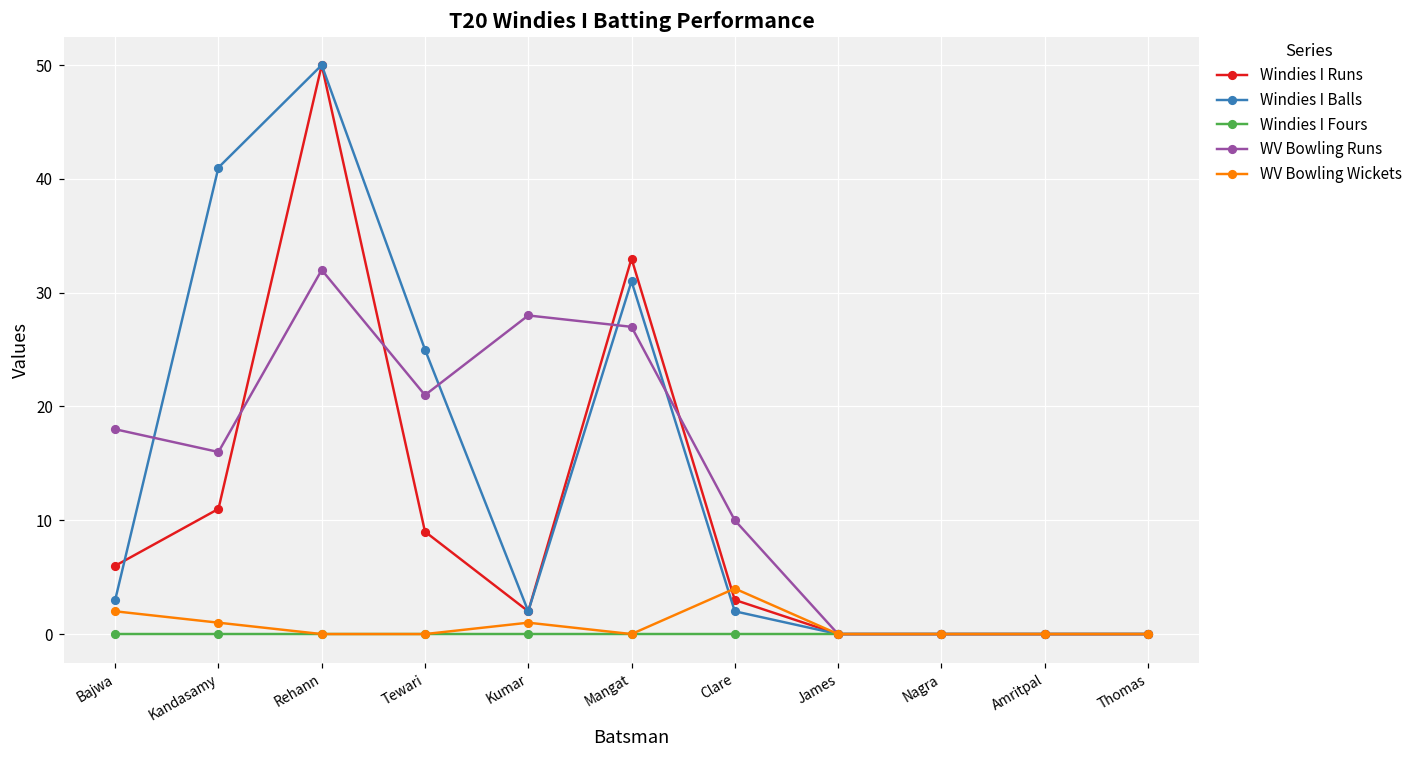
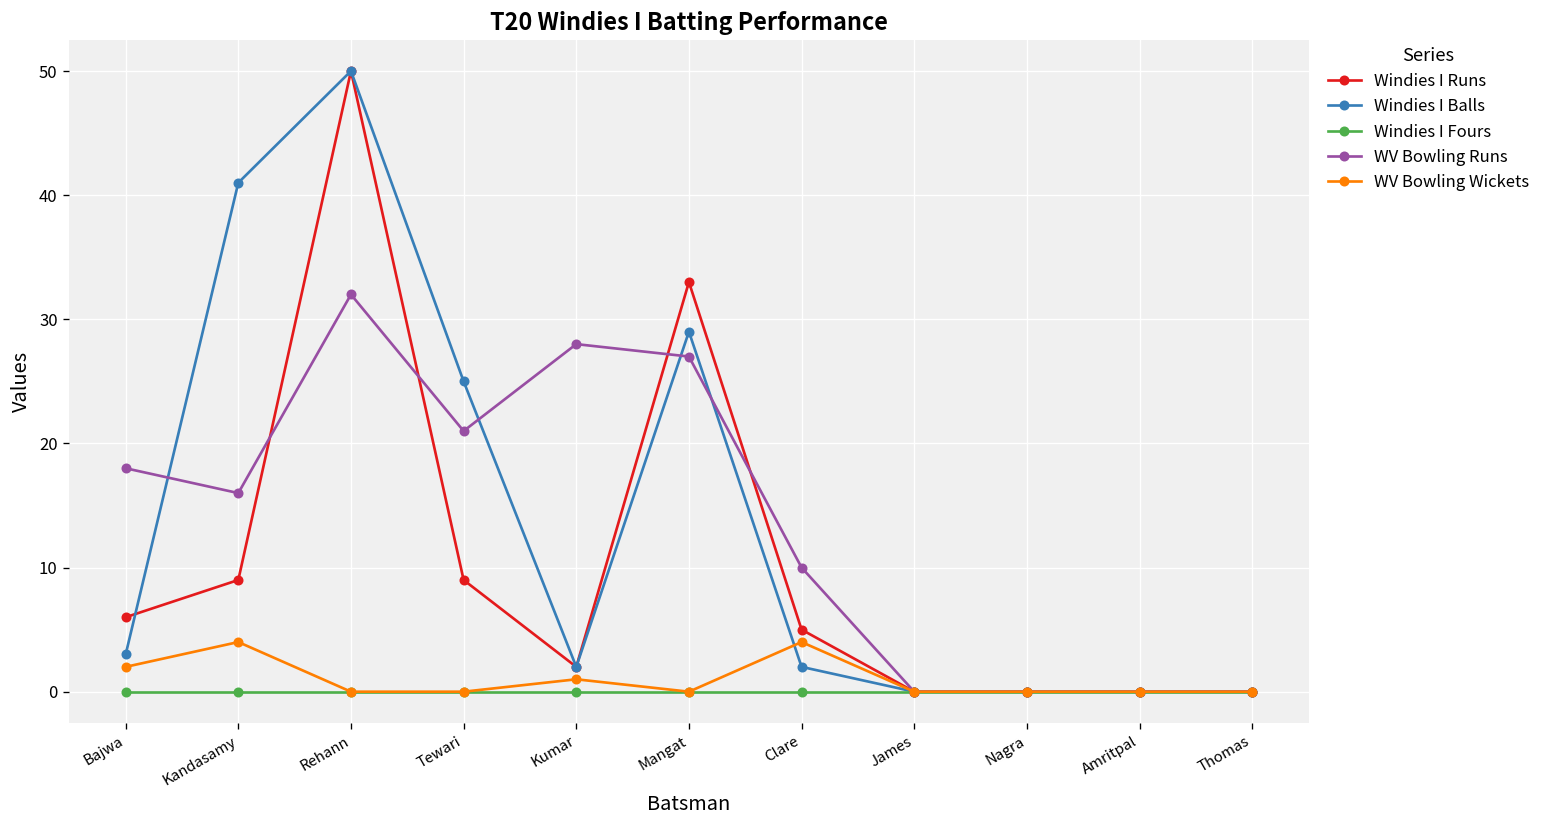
  {
    "Windies I Runs": {
      "Bajwa": 6,
-     "Kandasamy": 11,
+     "Kandasamy": 9,
      "Tewari": 9,
      "Mangat": 33,
-     "Clare": 3
+     "Clare": 5
    },
    "Windies I Balls": {
      "Bajwa": 3,
      "Kandasamy": 41,
      "Tewari": 25,
-     "Mangat": 31,
+     "Mangat": 29,
      "Clare": 2
    },
    "Windies I Fours": {
      "Bajwa": 0,
      "Kandasamy": 0,
      "Kumar": 0,
      "Clare": 0
    },
    "WV Bowling Runs": {
      "Bajwa": 18,
      "Kandasamy": 16,
      "Rehann": 32,
      "Tewari": 21,
      "Kumar": 28,
      "Mangat": 27,
      "Clare": 10
    },
    "WV Bowling Wickets": {
      "Bajwa": 2,
-     "Kandasamy": 1,
+     "Kandasamy": 4,
      "Kumar": 1,
      "Clare": 4
    }
  }
